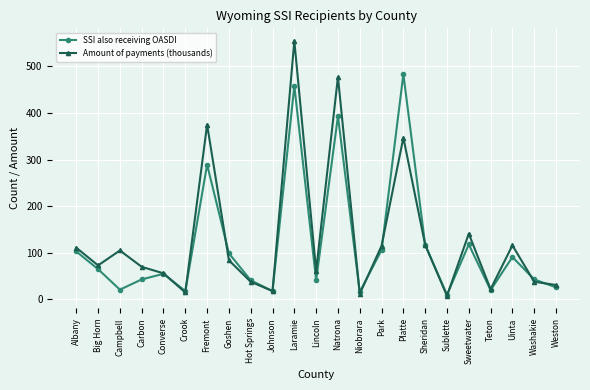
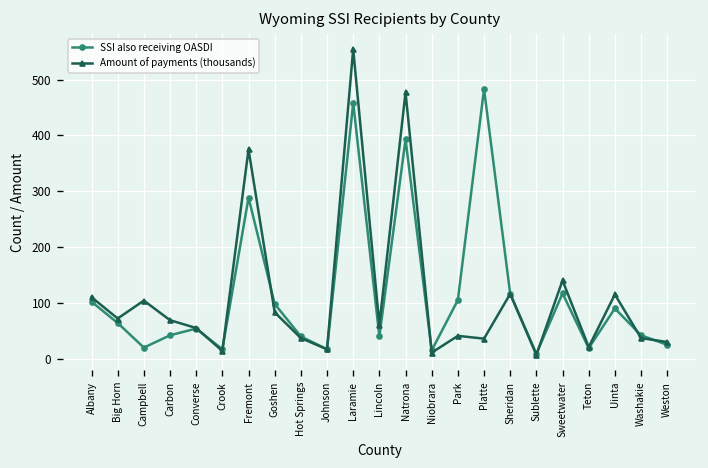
  {
    "SSI also receiving OASDI": {
      "Albany": 100,
      "Big Horn": 70,
      "Campbell": 20,
      "Carbon": 40,
      "Fremont": 290,
      "Goshen": 100,
      "Laramie": 460,
      "Lincoln": 40,
      "Natrona": 390,
      "Park": 110,
      "Platte": 480,
      "Sweetwater": 120,
      "Uinta": 90
    },
    "Amount of payments (thousands)": {
      "Albany": 110,
      "Big Horn": 70,
      "Campbell": 110,
      "Carbon": 70,
      "Fremont": 380,
      "Goshen": 80,
      "Laramie": 550,
      "Lincoln": 60,
      "Natrona": 480,
-     "Park": 120,
-     "Platte": 350,
+     "Park": 40,
+     "Platte": 40,
      "Sweetwater": 140,
      "Uinta": 120
    }
  }
